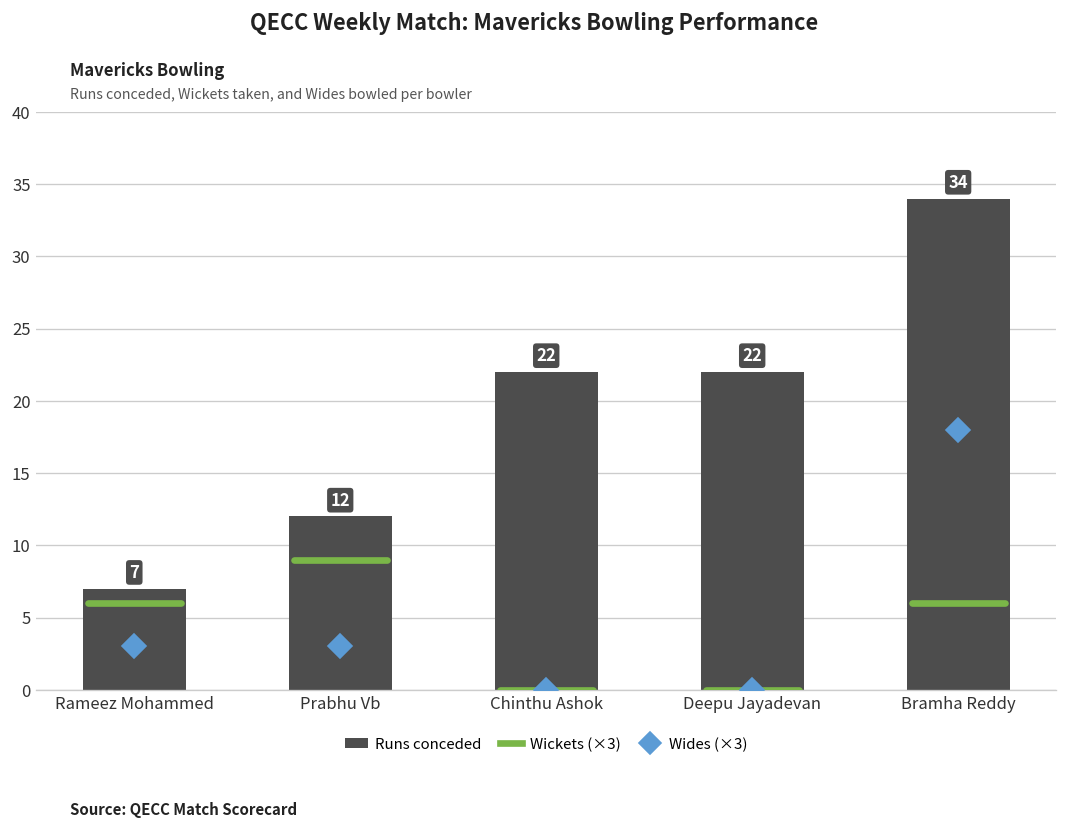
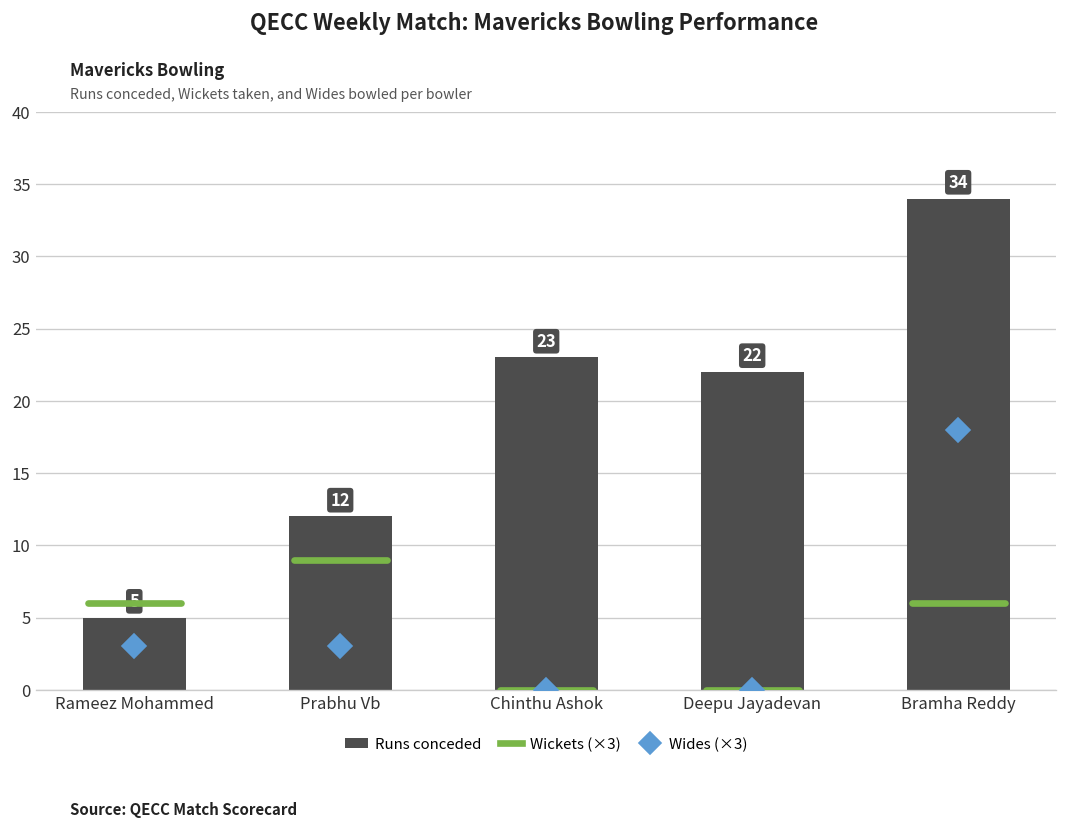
  {
    "Runs conceded": {
-     "Rameez Mohammed": 7,
-     "Chinthu Ashok": 22
+     "Rameez Mohammed": 5,
+     "Chinthu Ashok": 23
    }
  }
